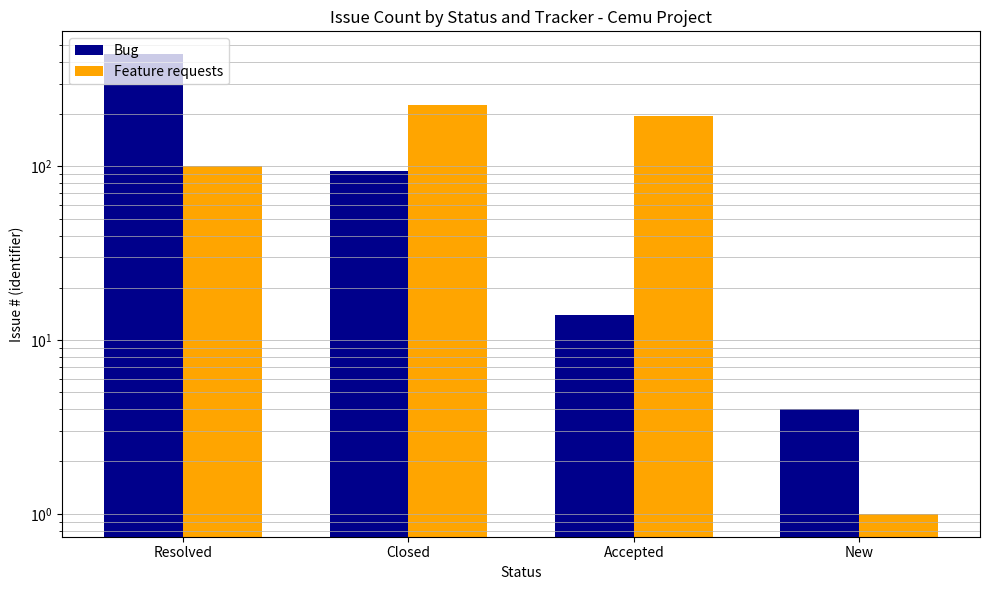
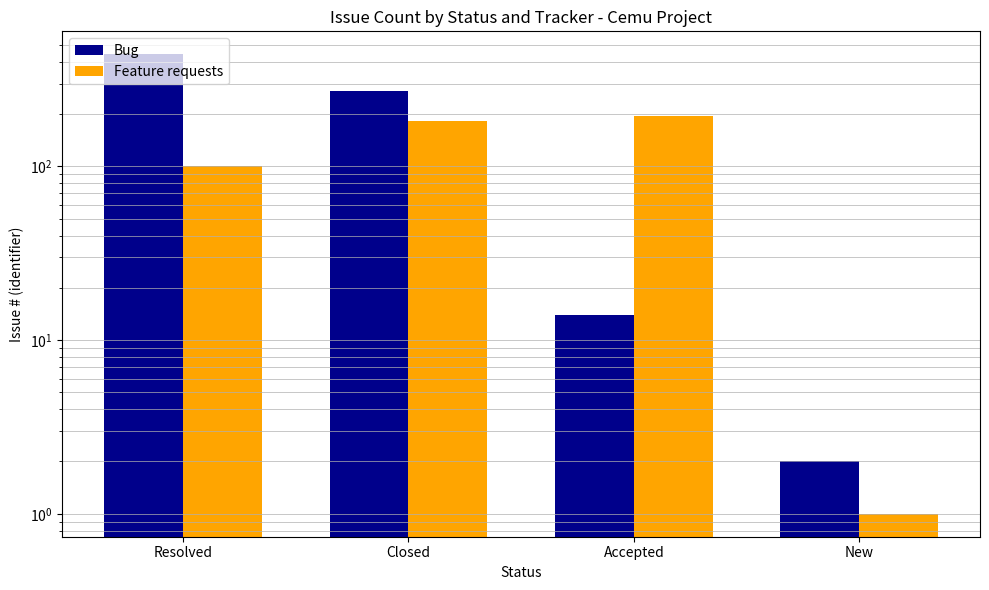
  {
    "Bug": {
-     "Closed": 90,
+     "Closed": 270,
      "Accepted": 14,
-     "New": 4
+     "New": 2
    },
    "Feature requests": {
      "Resolved": 100,
-     "Closed": 230,
+     "Closed": 180,
      "Accepted": 200,
      "New": 1
    }
  }
